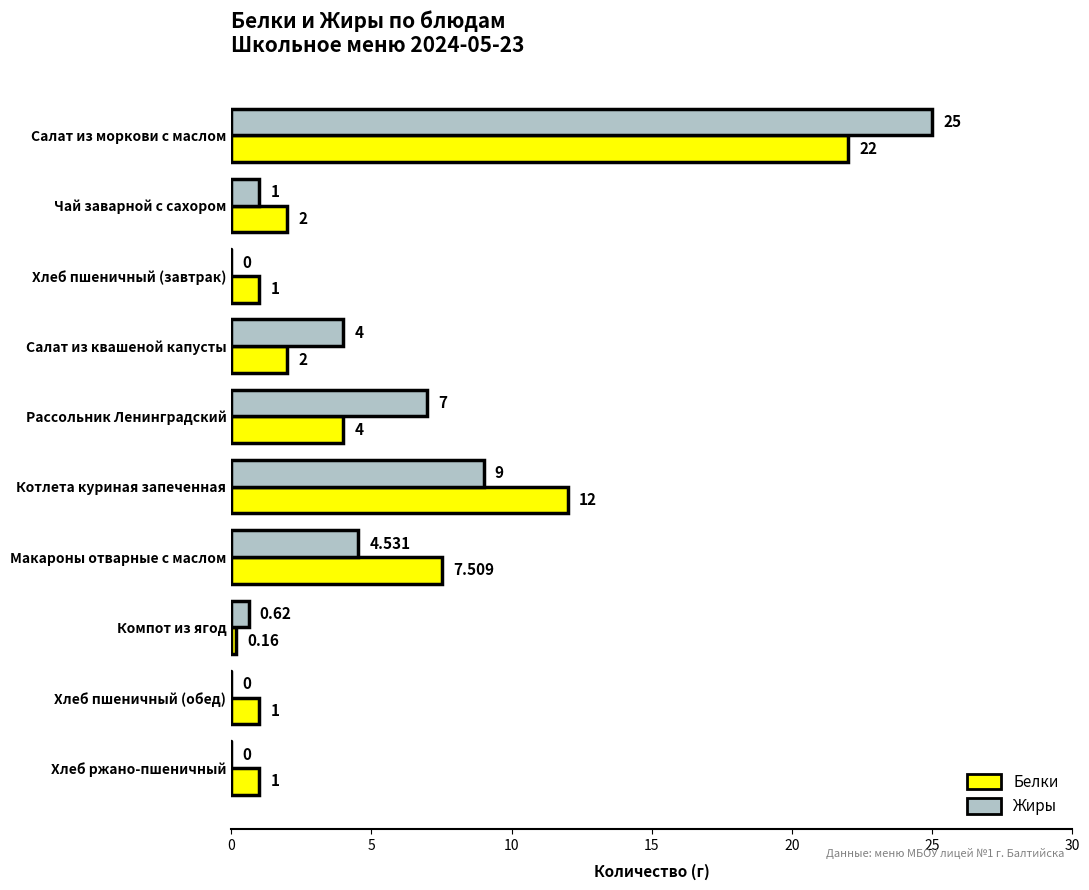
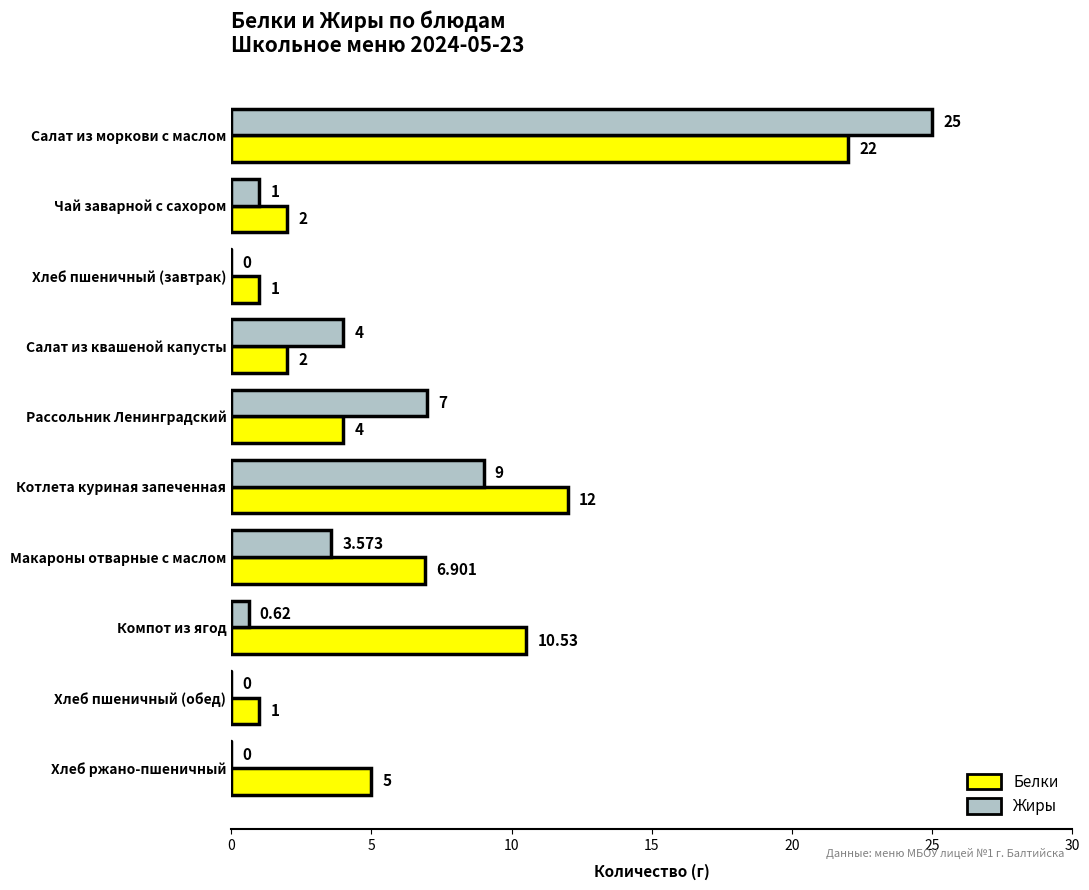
  {
    "Белки": {
      "Салат из моркови с маслом": 22,
      "Чай заварной с сахором": 2,
      "Хлеб пшеничный (завтрак)": 1,
      "Салат из квашеной капусты": 2,
      "Рассольник Ленинградский": 4,
      "Котлета куриная запеченная": 12,
-     "Макароны отварные с маслом": 7.509,
-     "Компот из ягод": 0.16,
+     "Макароны отварные с маслом": 6.901,
+     "Компот из ягод": 10.53,
      "Хлеб пшеничный (обед)": 1,
-     "Хлеб ржано-пшеничный": 1
+     "Хлеб ржано-пшеничный": 5
    },
    "Жиры": {
      "Салат из моркови с маслом": 25,
      "Чай заварной с сахором": 1,
      "Хлеб пшеничный (завтрак)": 0,
      "Салат из квашеной капусты": 4,
      "Рассольник Ленинградский": 7,
      "Котлета куриная запеченная": 9,
-     "Макароны отварные с маслом": 4.531,
+     "Макароны отварные с маслом": 3.573,
      "Компот из ягод": 0.62,
      "Хлеб пшеничный (обед)": 0,
      "Хлеб ржано-пшеничный": 0
    }
  }
